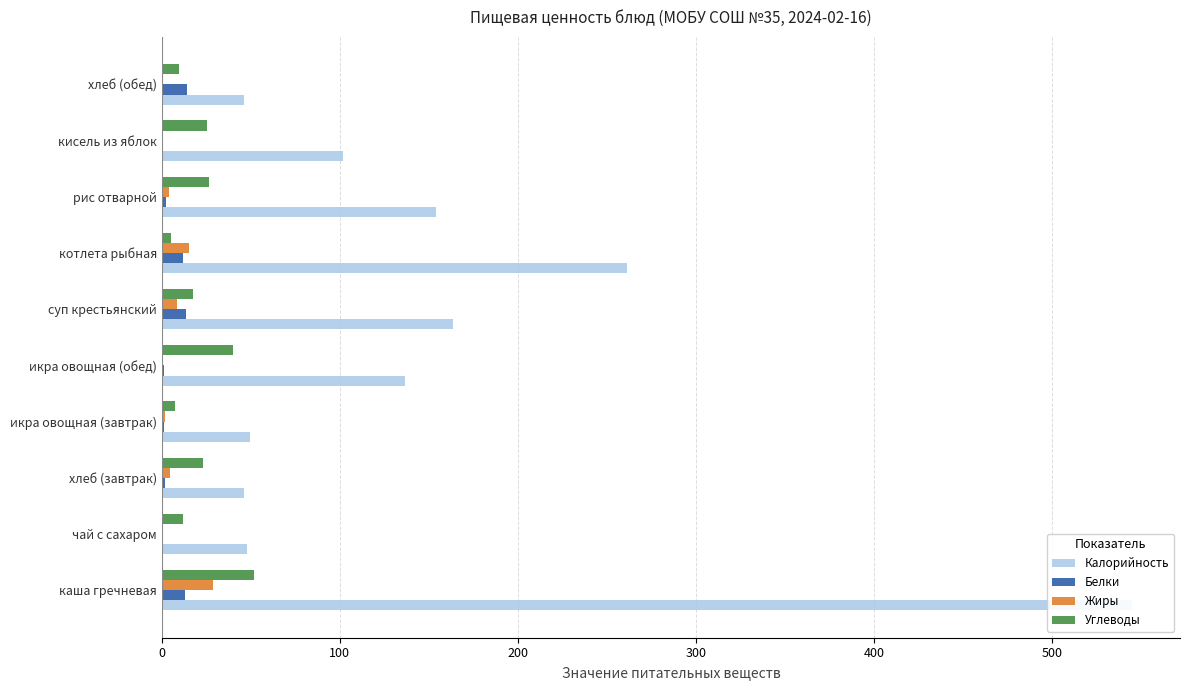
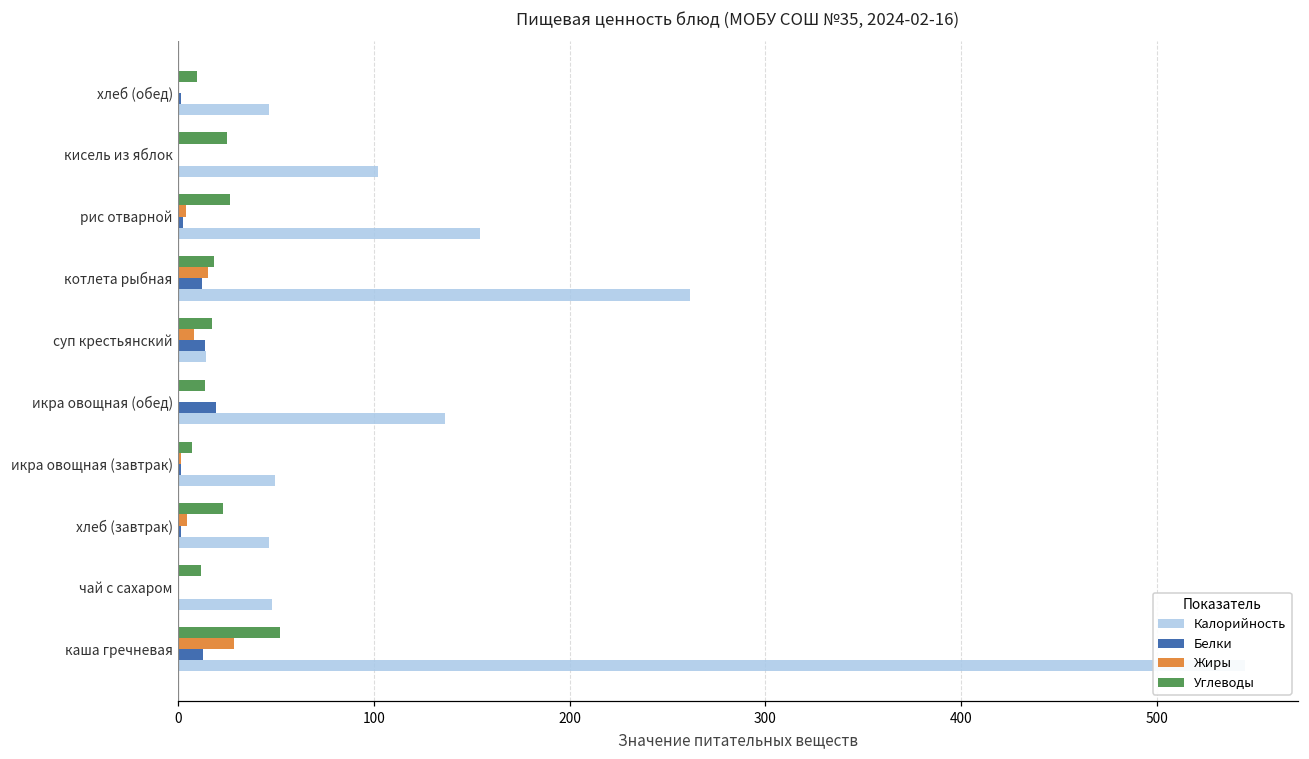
  {
    "Калорийность": {
      "хлеб (обед)": 46,
      "кисель из яблок": 102,
      "рис отварной": 154,
      "котлета рыбная": 261,
-     "суп крестьянский": 163,
+     "суп крестьянский": 14,
      "икра овощная (обед)": 136,
      "икра овощная (завтрак)": 50,
      "хлеб (завтрак)": 46,
      "чай с сахаром": 48
    },
    "Белки": {
-     "хлеб (обед)": 14,
+     "хлеб (обед)": 2,
      "рис отварной": 3,
      "котлета рыбная": 12,
      "суп крестьянский": 14,
-     "икра овощная (обед)": 1,
+     "икра овощная (обед)": 20,
      "хлеб (завтрак)": 2,
      "чай с сахаром": 0,
      "каша гречневая": 13
    },
    "Жиры": {
      "рис отварной": 4,
      "котлета рыбная": 16,
      "суп крестьянский": 8,
      "икра овощная (завтрак)": 2,
      "хлеб (завтрак)": 5,
      "чай с сахаром": 0,
      "каша гречневая": 29
    },
    "Углеводы": {
      "хлеб (обед)": 10,
      "кисель из яблок": 25,
      "рис отварной": 27,
-     "котлета рыбная": 5,
+     "котлета рыбная": 18,
      "суп крестьянский": 17,
-     "икра овощная (обед)": 40,
+     "икра овощная (обед)": 14,
      "икра овощная (завтрак)": 7,
      "хлеб (завтрак)": 23,
      "чай с сахаром": 12,
      "каша гречневая": 52
    }
  }
